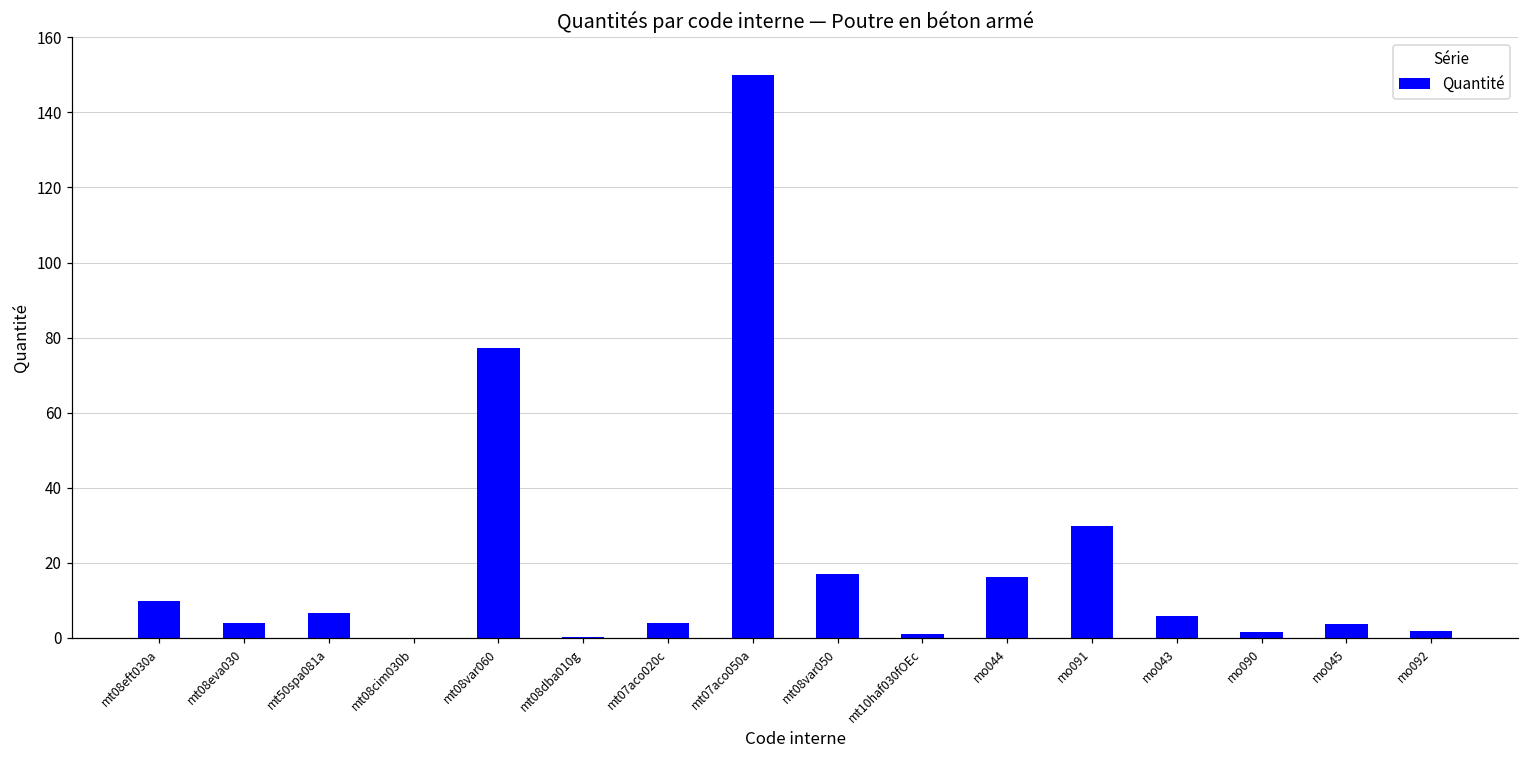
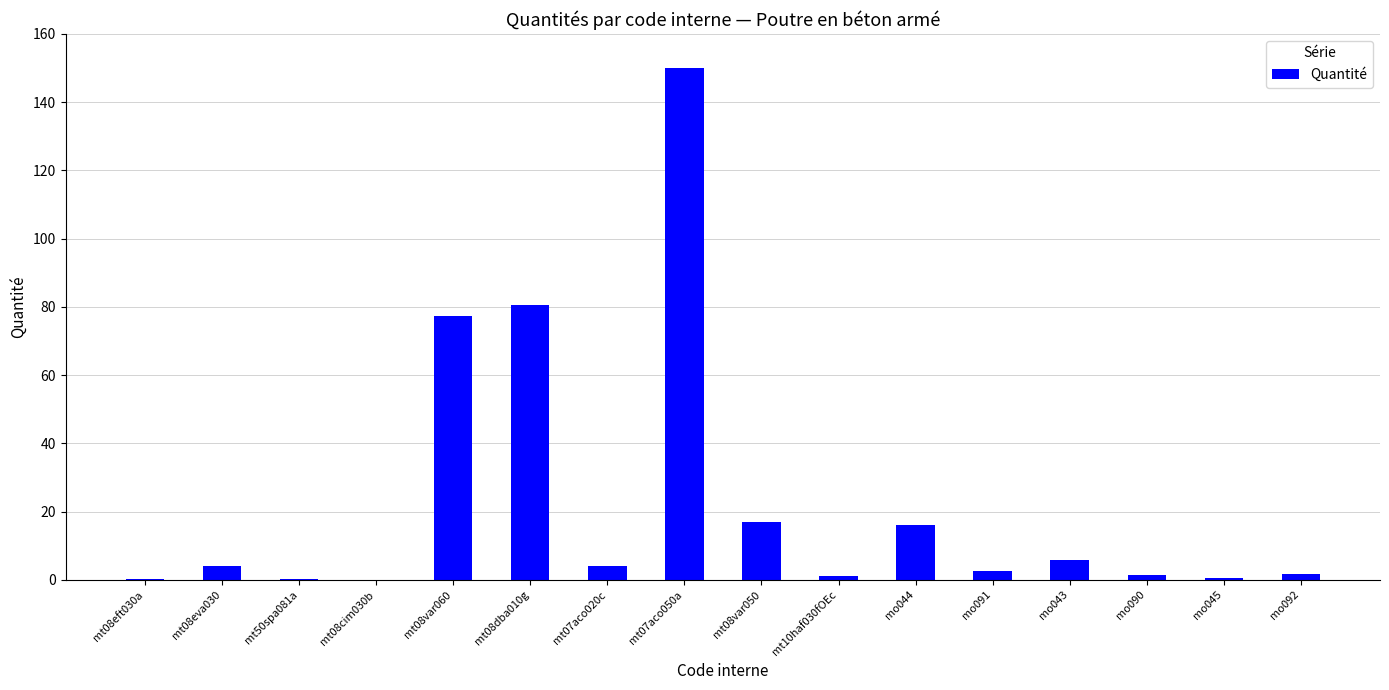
  {
-   "mt08eft030a": 10,
+   "mt08eft030a": 0,
    "mt08eva030": 4,
-   "mt50spa081a": 7,
+   "mt50spa081a": 0,
    "mt08var060": 77,
-   "mt08dba010g": 0,
+   "mt08dba010g": 80,
    "mt07aco020c": 4,
    "mt07aco050a": 150,
    "mt08var050": 17,
    "mt10haf030fOEc": 1,
    "mo044": 16,
-   "mo091": 30,
+   "mo091": 3,
    "mo043": 6,
    "mo090": 1,
-   "mo045": 4,
+   "mo045": 0,
    "mo092": 2
  }
